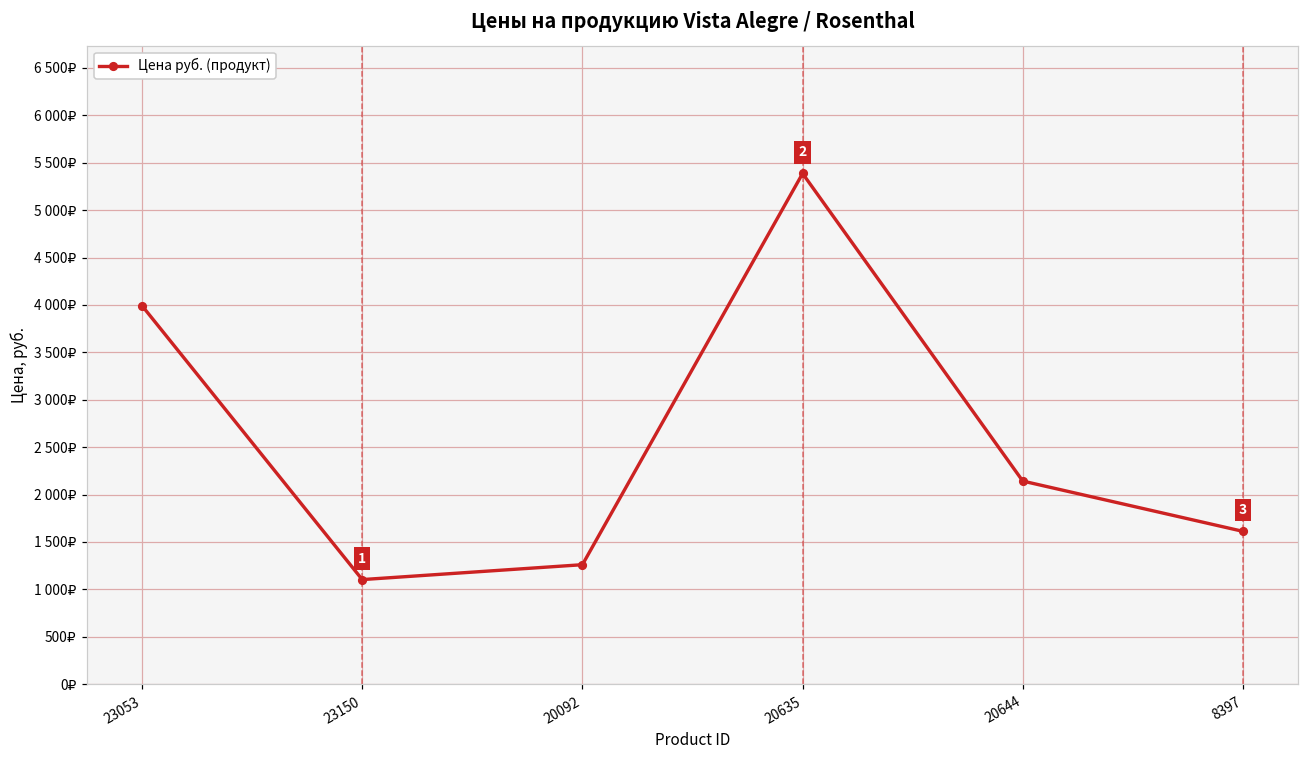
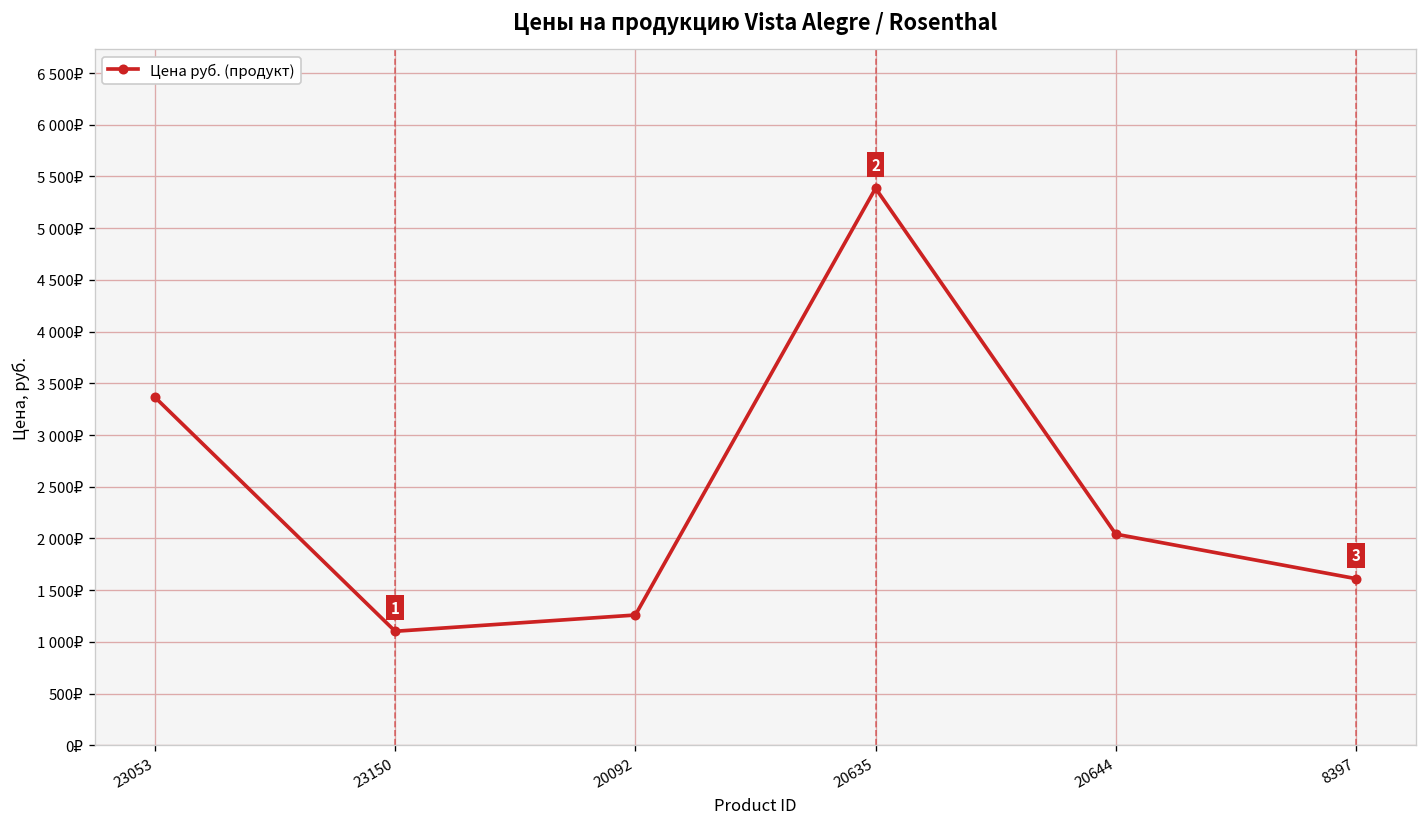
  {
-   "23053": "4000₽",
+   "23053": "3400₽",
    "20092": "1300₽",
-   "20644": "2100₽"
+   "20644": "2000₽"
  }
